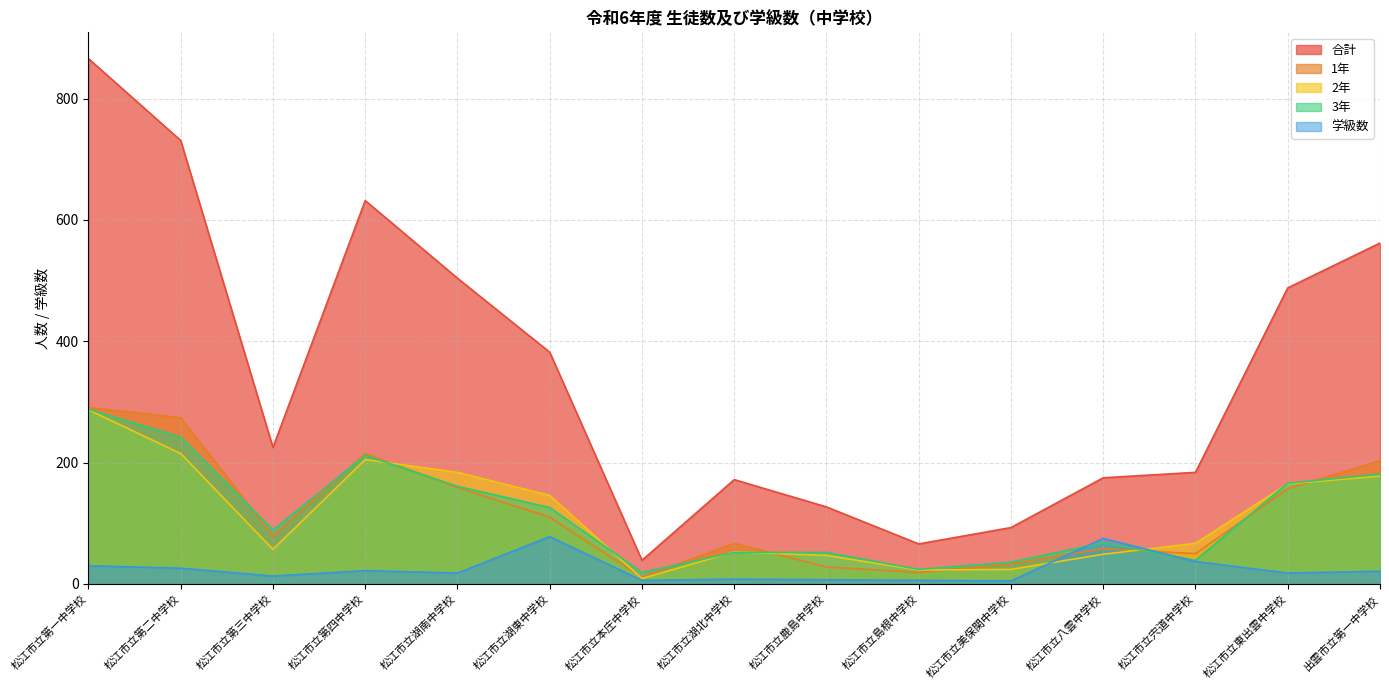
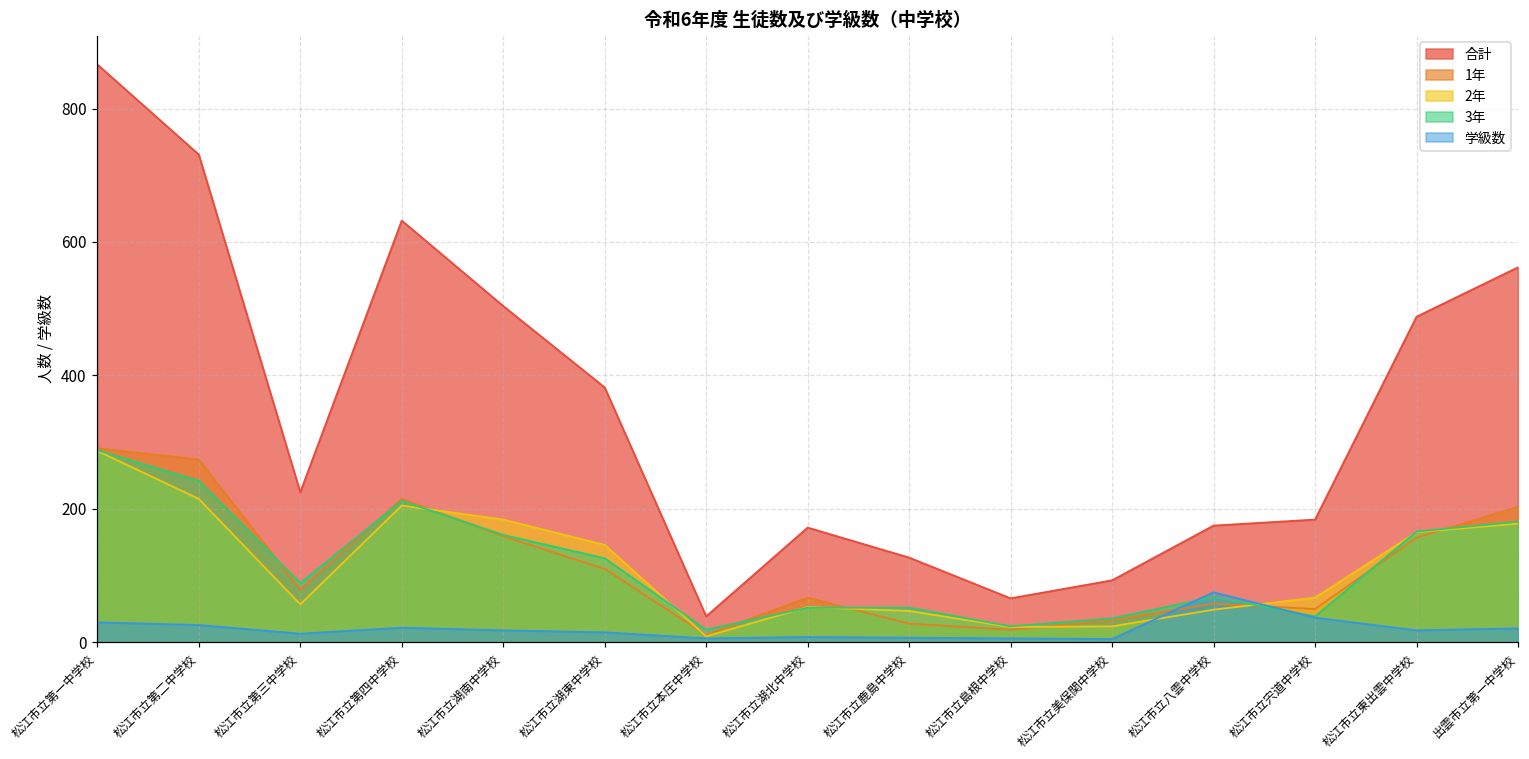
  {
    "2年": {
      "松江市立第二中学校": 220,
      "松江市立第三中学校": 60,
      "松江市立第四中学校": 210,
      "松江市立湖南中学校": 180,
      "松江市立湖東中学校": 150,
      "松江市立鹿島中学校": 50,
      "松江市立美保関中学校": 20,
      "松江市立八雲中学校": 50,
      "松江市立宍道中学校": 70
    },
    "3年": {
      "松江市立第二中学校": 240,
      "松江市立第三中学校": 90,
      "松江市立湖東中学校": 130,
      "松江市立本庄中学校": 20,
      "松江市立鹿島中学校": 50,
      "松江市立八雲中学校": 70
    },
    "学級数": {
      "松江市立第一中学校": 30,
      "松江市立第二中学校": 30,
      "松江市立第三中学校": 10,
      "松江市立第四中学校": 20,
      "松江市立湖南中学校": 20,
-     "松江市立湖東中学校": 80,
+     "松江市立湖東中学校": 20,
      "松江市立湖北中学校": 10,
      "松江市立鹿島中学校": 10,
      "松江市立島根中学校": 10,
      "松江市立美保関中学校": 10,
      "松江市立八雲中学校": 80,
      "松江市立東出雲中学校": 20,
      "出雲市立第一中学校": 20
    }
  }
